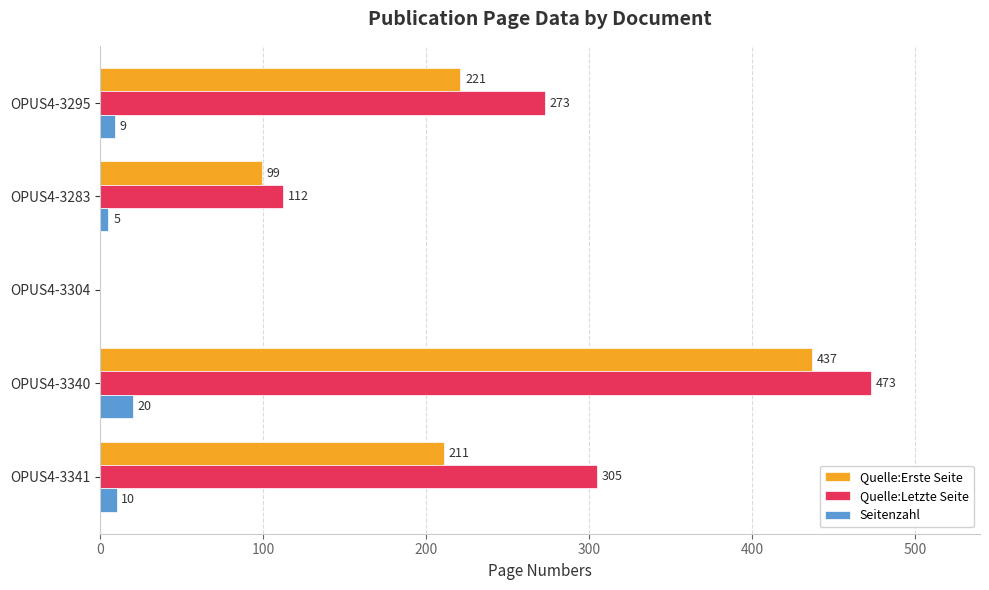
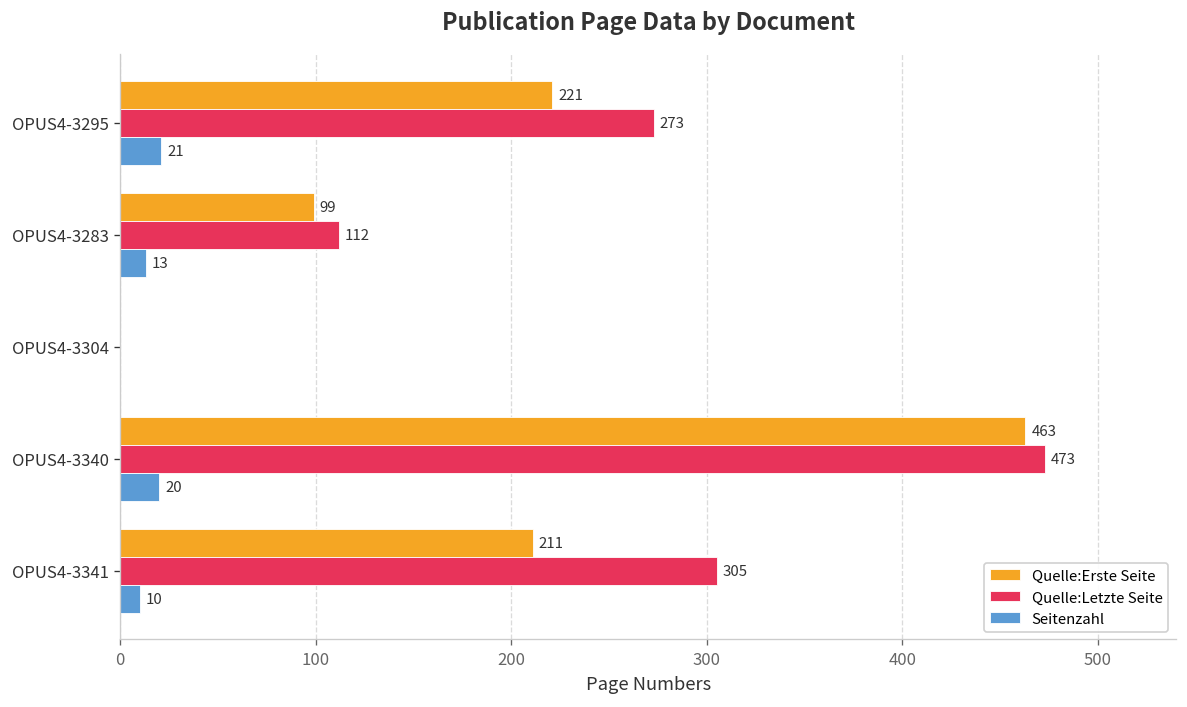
  {
    "Quelle:Erste Seite": {
      "OPUS4-3295": 221,
      "OPUS4-3283": 99,
-     "OPUS4-3340": 437,
+     "OPUS4-3340": 463,
      "OPUS4-3341": 211
    },
    "Quelle:Letzte Seite": {
      "OPUS4-3295": 273,
      "OPUS4-3283": 112,
      "OPUS4-3340": 473,
      "OPUS4-3341": 305
    },
    "Seitenzahl": {
-     "OPUS4-3295": 9,
-     "OPUS4-3283": 5,
+     "OPUS4-3295": 21,
+     "OPUS4-3283": 13,
      "OPUS4-3340": 20,
      "OPUS4-3341": 10
    }
  }
